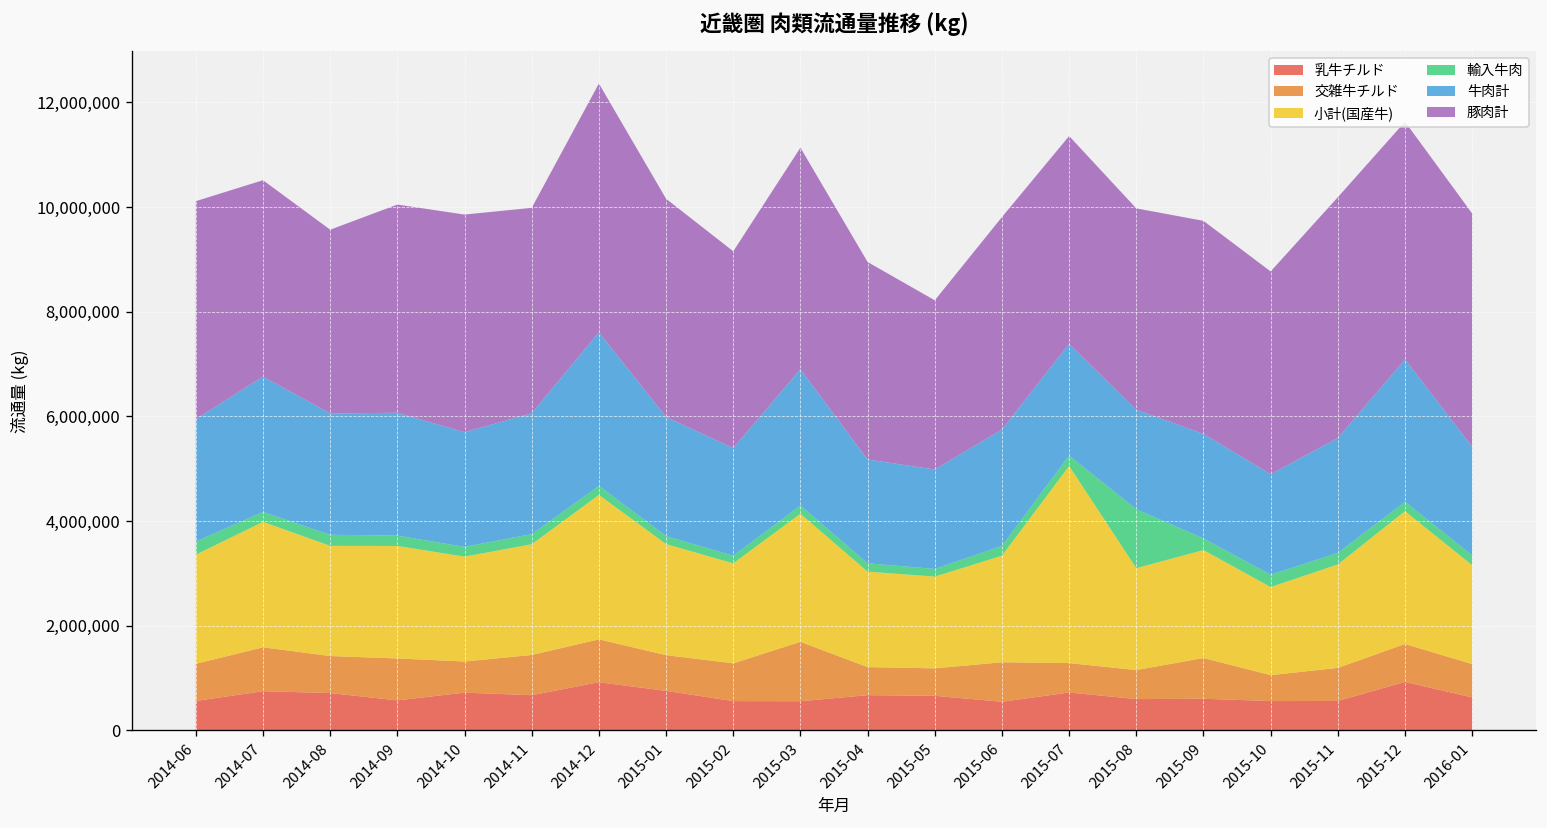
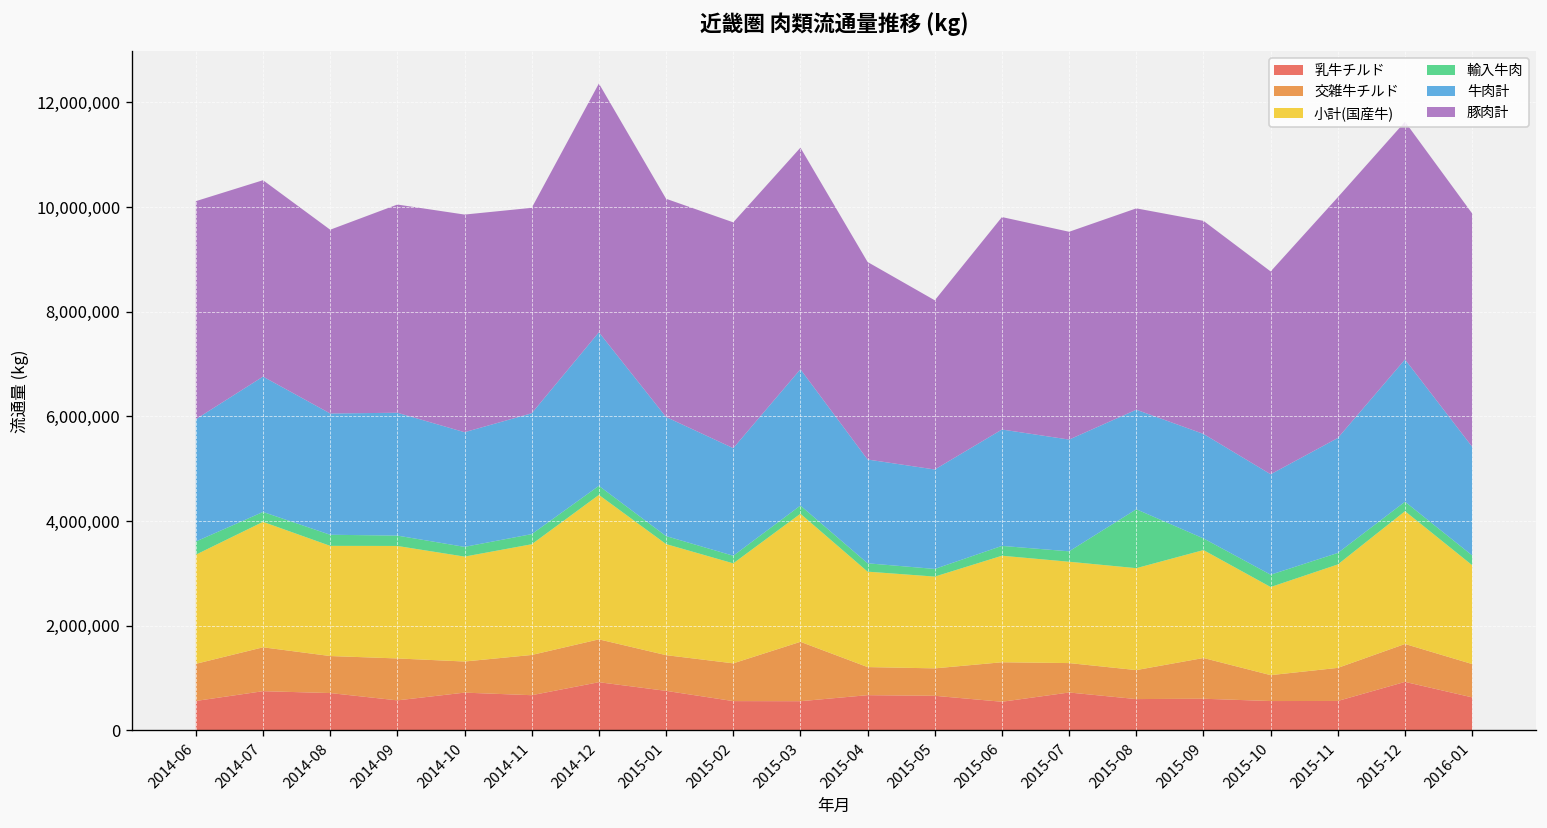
  {
    "小計(国産牛)": {
      "2014-06": "2,100,000",
      "2014-07": "2,400,000",
      "2014-08": "2,100,000",
      "2014-09": "2,100,000",
      "2014-10": "2,000,000",
      "2014-11": "2,100,000",
      "2014-12": "2,800,000",
      "2015-01": "2,100,000",
      "2015-02": "1,900,000",
      "2015-03": "2,400,000",
      "2015-04": "1,800,000",
      "2015-05": "1,800,000",
      "2015-06": "2,000,000",
-     "2015-07": "3,800,000",
+     "2015-07": "1,900,000",
      "2015-08": "1,900,000",
      "2015-09": "2,100,000",
      "2015-10": "1,700,000",
      "2015-11": "2,000,000",
      "2015-12": "2,500,000",
      "2016-01": "1,900,000"
    },
    "輸入牛肉": {
      "2014-06": "300,000",
      "2014-07": "200,000",
      "2014-08": "200,000",
      "2014-09": "200,000",
      "2014-10": "200,000",
      "2014-11": "200,000",
      "2014-12": "200,000",
      "2015-01": "200,000",
      "2015-02": "100,000",
      "2015-03": "200,000",
      "2015-04": "200,000",
      "2015-05": "100,000",
      "2015-06": "200,000",
      "2015-07": "200,000",
      "2015-08": "1,100,000",
      "2015-09": "200,000",
      "2015-10": "200,000",
      "2015-11": "200,000",
      "2015-12": "200,000",
      "2016-01": "200,000"
    },
    "牛肉計": {
      "2014-06": "2,300,000",
      "2014-07": "2,600,000",
      "2014-08": "2,300,000",
      "2014-09": "2,300,000",
      "2014-10": "2,200,000",
      "2014-11": "2,300,000",
      "2014-12": "2,900,000",
      "2015-01": "2,300,000",
      "2015-02": "2,100,000",
      "2015-03": "2,600,000",
      "2015-04": "2,000,000",
      "2015-05": "1,900,000",
      "2015-06": "2,200,000",
      "2015-07": "2,100,000",
      "2015-08": "1,900,000",
      "2015-09": "2,000,000",
      "2015-10": "1,900,000",
      "2015-11": "2,200,000",
      "2015-12": "2,700,000",
      "2016-01": "2,100,000"
    },
    "豚肉計": {
      "2014-06": "4,200,000",
      "2014-07": "3,800,000",
      "2014-08": "3,500,000",
      "2014-09": "4,000,000",
      "2014-10": "4,200,000",
      "2014-11": "3,900,000",
      "2014-12": "4,800,000",
      "2015-01": "4,200,000",
-     "2015-02": "3,800,000",
+     "2015-02": "4,300,000",
      "2015-03": "4,200,000",
      "2015-04": "3,800,000",
      "2015-05": "3,200,000",
      "2015-06": "4,100,000",
      "2015-07": "4,000,000",
      "2015-08": "3,800,000",
      "2015-09": "4,100,000",
      "2015-10": "3,900,000",
      "2015-11": "4,600,000",
      "2016-01": "4,500,000"
    }
  }
